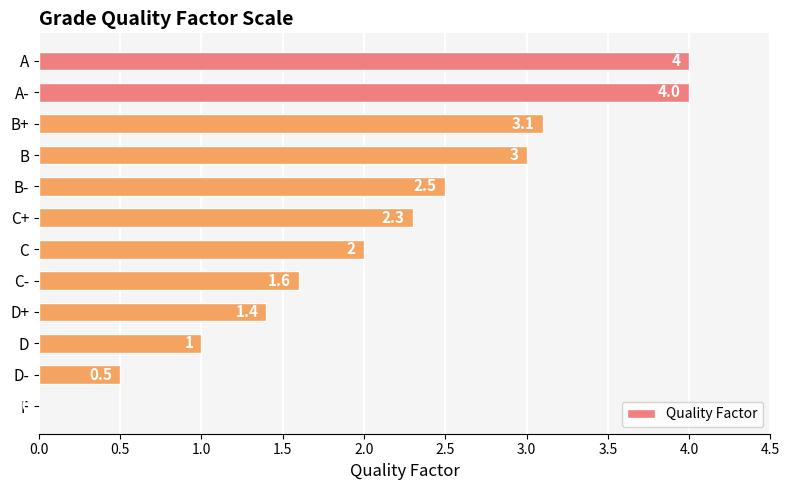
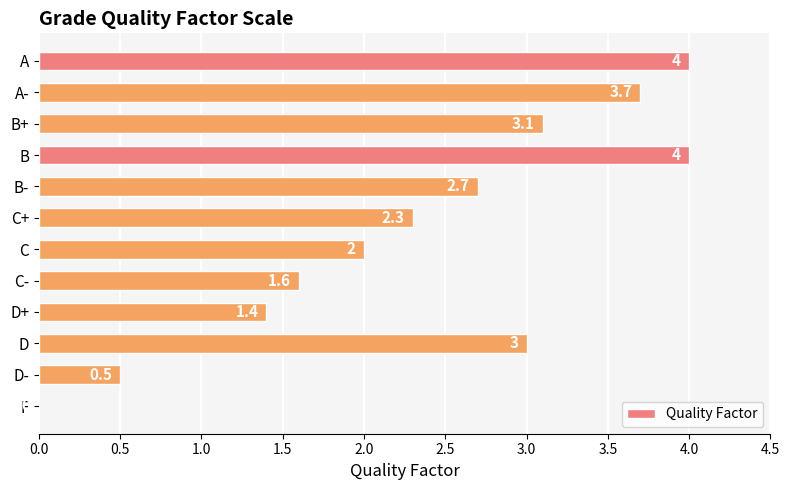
  {
    "A": 4,
-   "A-": 4.0,
+   "A-": 3.7,
    "B+": 3.1,
-   "B": 3,
-   "B-": 2.5,
+   "B": 4,
+   "B-": 2.7,
    "C+": 2.3,
    "C": 2,
    "C-": 1.6,
    "D+": 1.4,
-   "D": 1,
+   "D": 3,
    "D-": 0.5
  }
